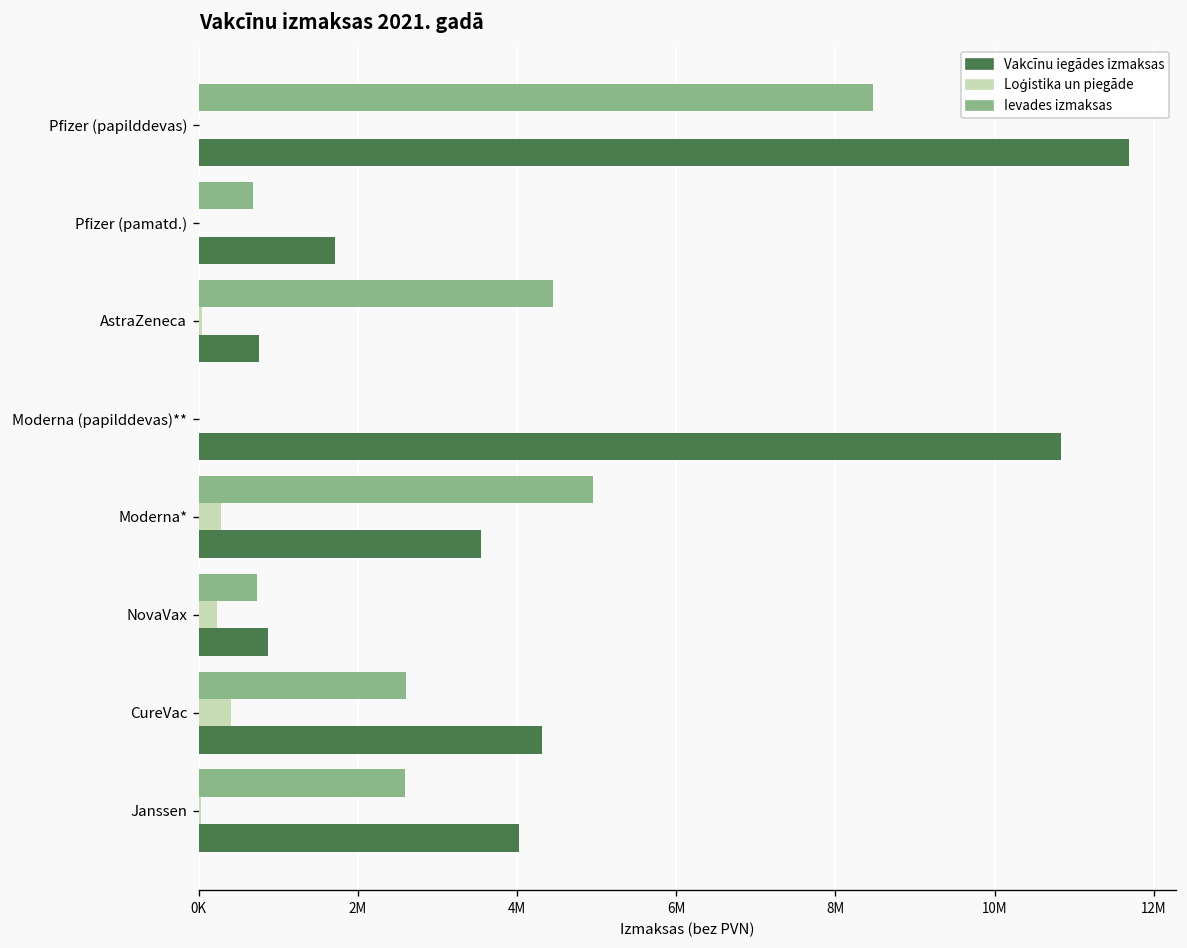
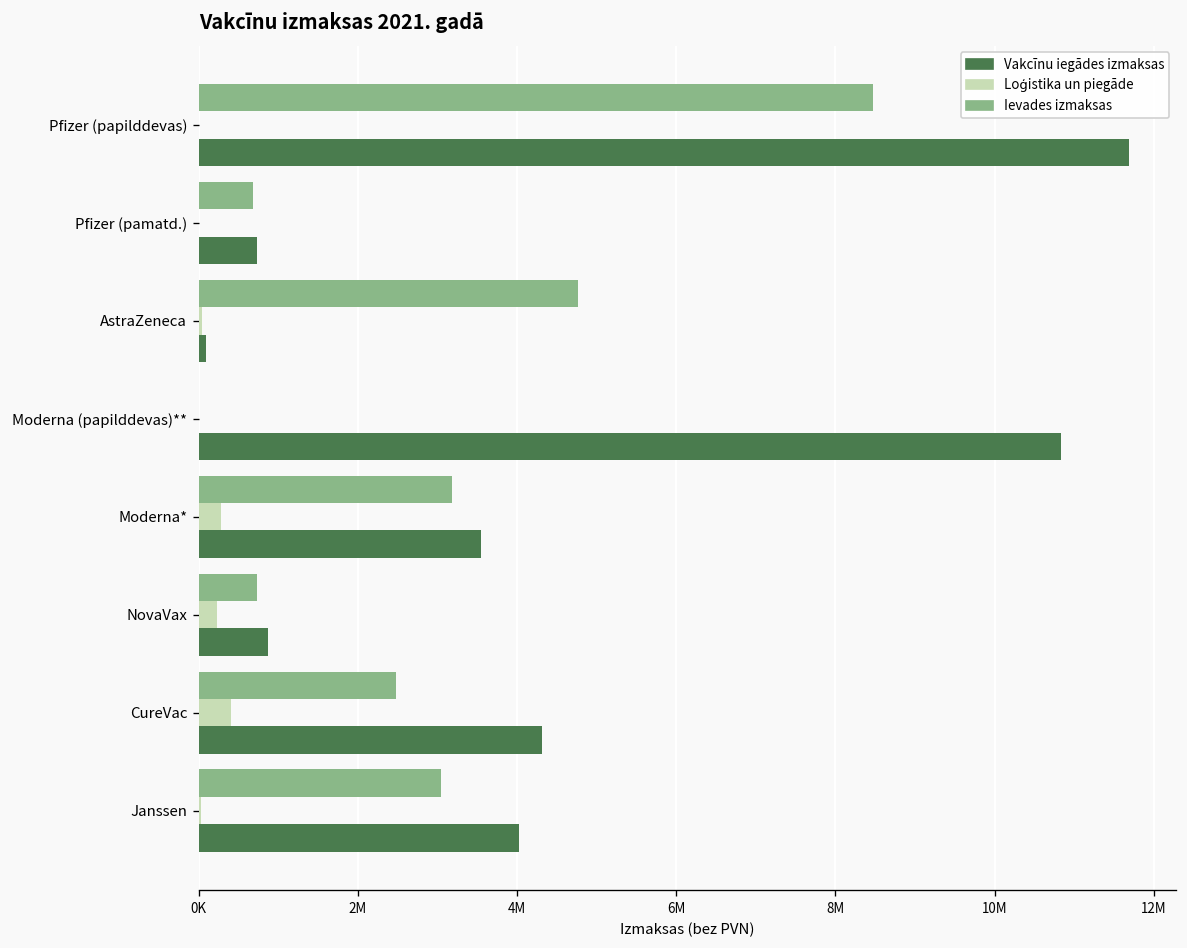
  {
    "Vakcīnu iegādes izmaksas": {
      "Pfizer (papilddevas)": 11700000,
-     "Pfizer (pamatd.)": 1700000,
-     "AstraZeneca": 800000,
+     "Pfizer (pamatd.)": 700000,
+     "AstraZeneca": 100000,
      "Moderna (papilddevas)**": 10800000,
      "Moderna*": 3500000,
      "NovaVax": 900000,
      "CureVac": 4300000,
      "Janssen": 4000000
    },
    "Loģistika un piegāde": {
      "AstraZeneca": 0,
      "Moderna (papilddevas)**": 0,
      "Moderna*": 300000,
      "NovaVax": 200000,
      "CureVac": 400000
    },
    "Ievades izmaksas": {
      "Pfizer (papilddevas)": 8500000,
      "Pfizer (pamatd.)": 700000,
-     "AstraZeneca": 4400000,
+     "AstraZeneca": 4800000,
      "Moderna (papilddevas)**": 0,
-     "Moderna*": 5000000,
+     "Moderna*": 3200000,
      "NovaVax": 700000,
-     "CureVac": 2600000,
-     "Janssen": 2600000
+     "CureVac": 2500000,
+     "Janssen": 3000000
    }
  }
